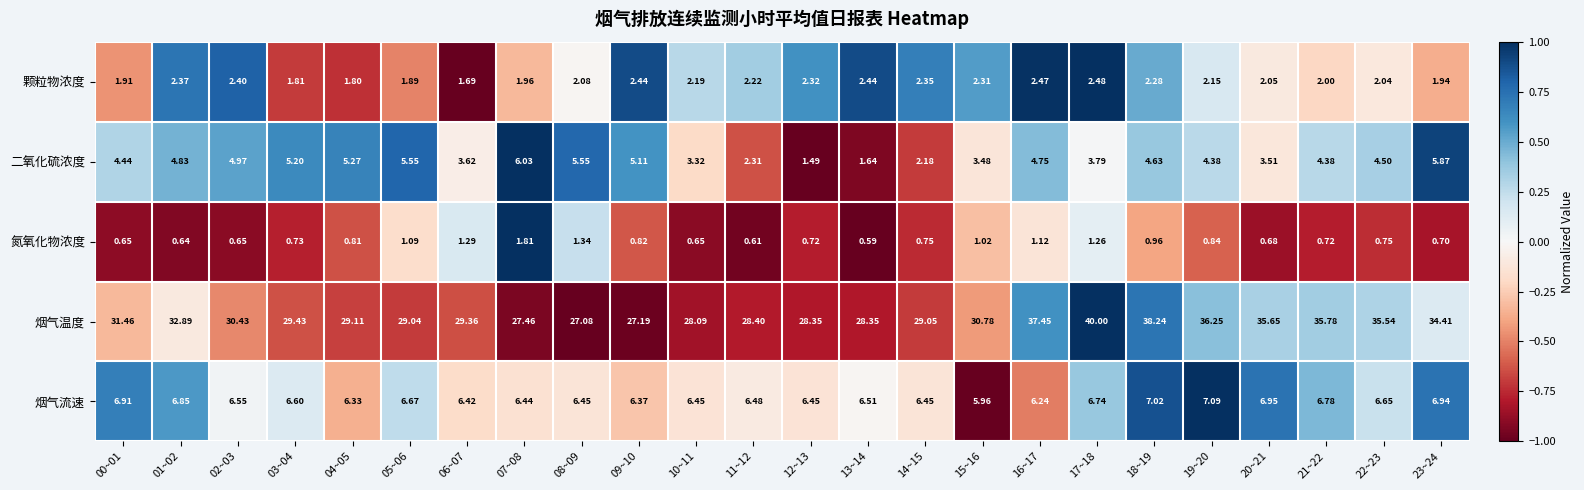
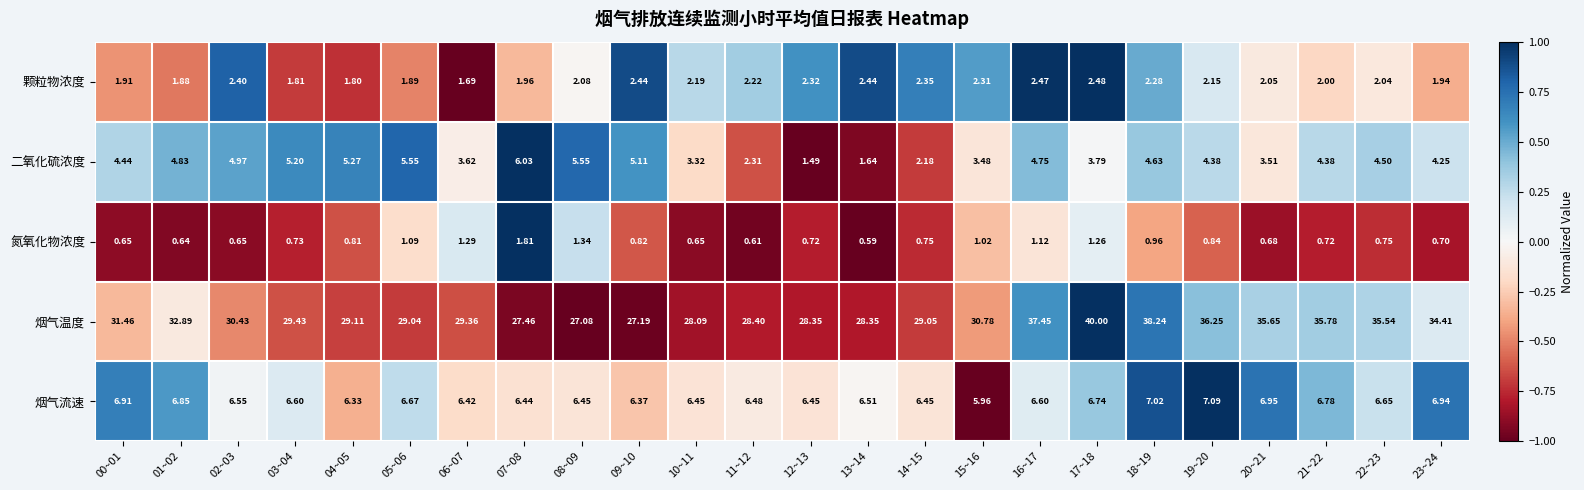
  {
    "颗粒物浓度": {
      "00~01": 1.91,
-     "01~02": 2.37,
+     "01~02": 1.88,
      "02~03": 2.40,
      "03~04": 1.81,
      "04~05": 1.80,
      "05~06": 1.89,
      "06~07": 1.69,
      "07~08": 1.96,
      "08~09": 2.08,
      "09~10": 2.44,
      "10~11": 2.19,
      "11~12": 2.22,
      "12~13": 2.32,
      "13~14": 2.44,
      "14~15": 2.35,
      "15~16": 2.31,
      "16~17": 2.47,
      "17~18": 2.48,
      "18~19": 2.28,
      "19~20": 2.15,
      "20~21": 2.05,
      "21~22": 2.00,
      "22~23": 2.04,
      "23~24": 1.94
    },
    "二氧化硫浓度": {
      "00~01": 4.44,
      "01~02": 4.83,
      "02~03": 4.97,
      "03~04": 5.20,
      "04~05": 5.27,
      "05~06": 5.55,
      "06~07": 3.62,
      "07~08": 6.03,
      "08~09": 5.55,
      "09~10": 5.11,
      "10~11": 3.32,
      "11~12": 2.31,
      "12~13": 1.49,
      "13~14": 1.64,
      "14~15": 2.18,
      "15~16": 3.48,
      "16~17": 4.75,
      "17~18": 3.79,
      "18~19": 4.63,
      "19~20": 4.38,
      "20~21": 3.51,
      "21~22": 4.38,
      "22~23": 4.50,
-     "23~24": 5.87
+     "23~24": 4.25
    },
    "氮氧化物浓度": {
      "00~01": 0.65,
      "01~02": 0.64,
      "02~03": 0.65,
      "03~04": 0.73,
      "04~05": 0.81,
      "05~06": 1.09,
      "06~07": 1.29,
      "07~08": 1.81,
      "08~09": 1.34,
      "09~10": 0.82,
      "10~11": 0.65,
      "11~12": 0.61,
      "12~13": 0.72,
      "13~14": 0.59,
      "14~15": 0.75,
      "15~16": 1.02,
      "16~17": 1.12,
      "17~18": 1.26,
      "18~19": 0.96,
      "19~20": 0.84,
      "20~21": 0.68,
      "21~22": 0.72,
      "22~23": 0.75,
      "23~24": 0.70
    },
    "烟气温度": {
      "00~01": 31.46,
      "01~02": 32.89,
      "02~03": 30.43,
      "03~04": 29.43,
      "04~05": 29.11,
      "05~06": 29.04,
      "06~07": 29.36,
      "07~08": 27.46,
      "08~09": 27.08,
      "09~10": 27.19,
      "10~11": 28.09,
      "11~12": 28.40,
      "12~13": 28.35,
      "13~14": 28.35,
      "14~15": 29.05,
      "15~16": 30.78,
      "16~17": 37.45,
      "17~18": 40.00,
      "18~19": 38.24,
      "19~20": 36.25,
      "20~21": 35.65,
      "21~22": 35.78,
      "22~23": 35.54,
      "23~24": 34.41
    },
    "烟气流速": {
      "00~01": 6.91,
      "01~02": 6.85,
      "02~03": 6.55,
      "03~04": 6.60,
      "04~05": 6.33,
      "05~06": 6.67,
      "06~07": 6.42,
      "07~08": 6.44,
      "08~09": 6.45,
      "09~10": 6.37,
      "10~11": 6.45,
      "11~12": 6.48,
      "12~13": 6.45,
      "13~14": 6.51,
      "14~15": 6.45,
      "15~16": 5.96,
-     "16~17": 6.24,
+     "16~17": 6.60,
      "17~18": 6.74,
      "18~19": 7.02,
      "19~20": 7.09,
      "20~21": 6.95,
      "21~22": 6.78,
      "22~23": 6.65,
      "23~24": 6.94
    }
  }
